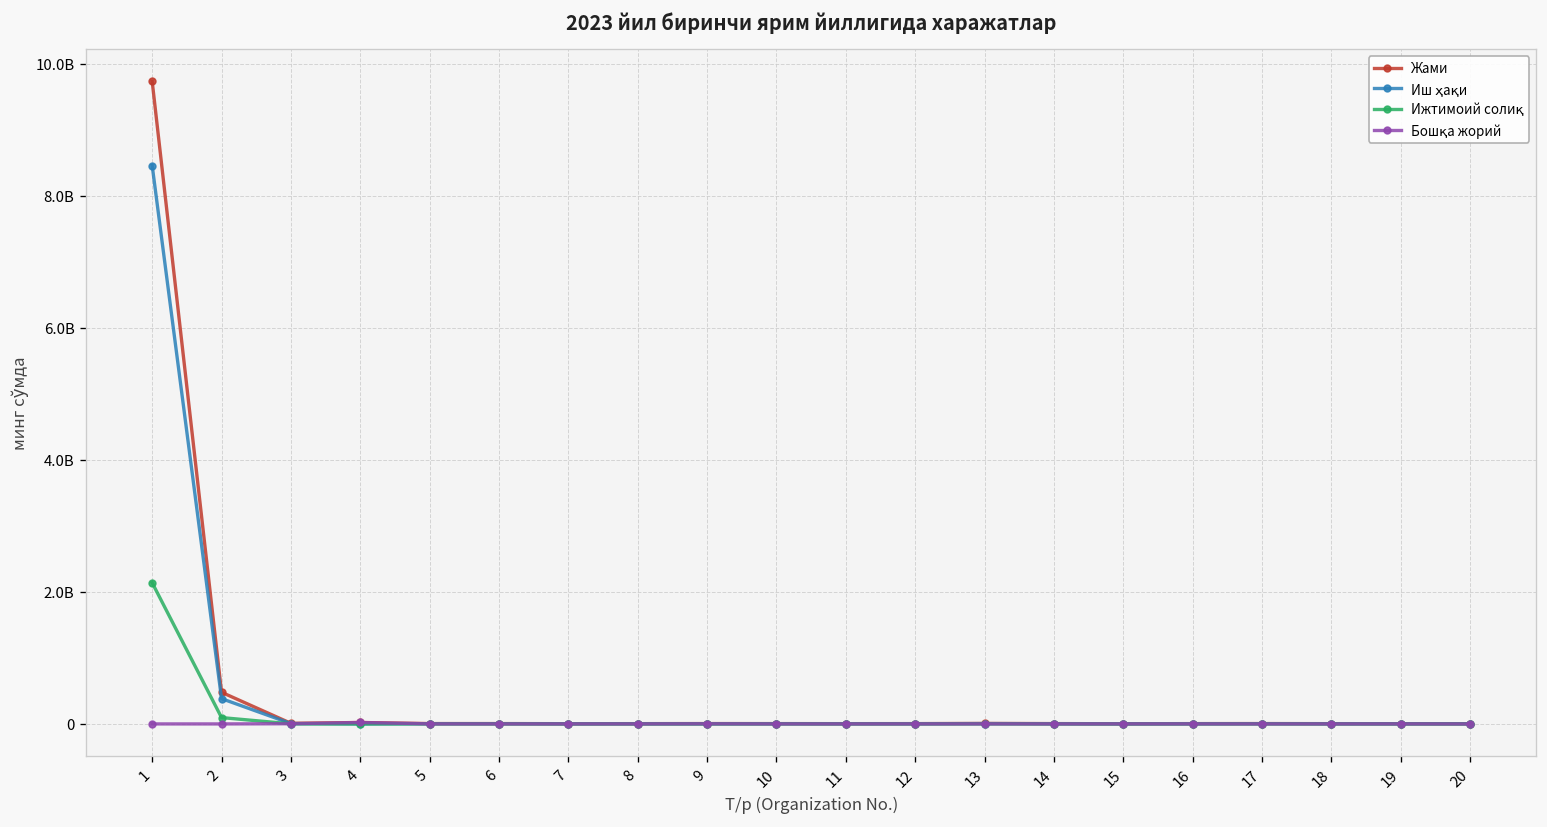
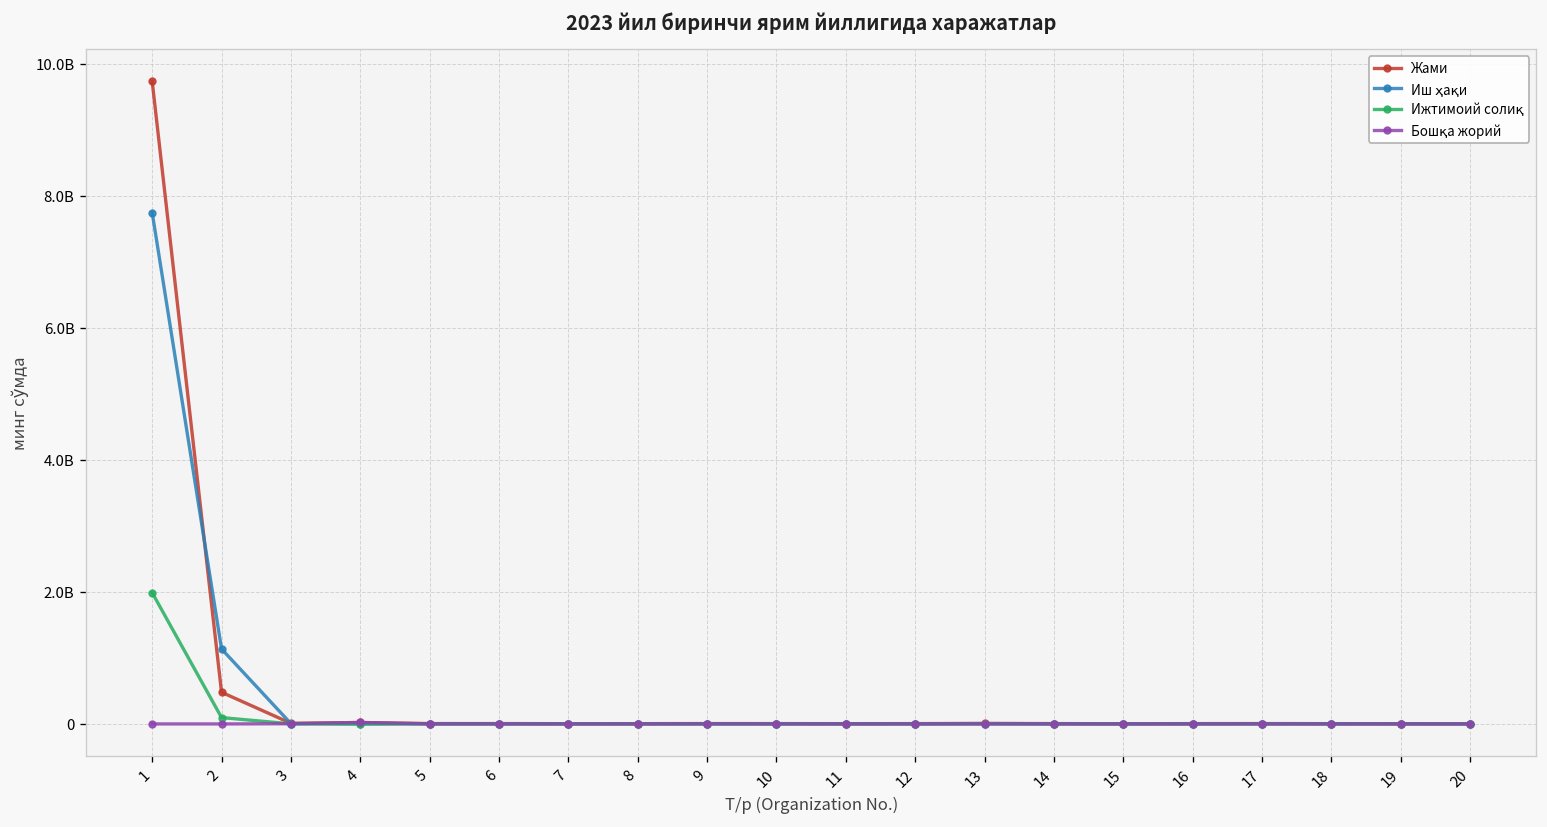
  {
    "Жами": {
      "1": 9700000000,
      "2": 500000000
    },
    "Иш ҳақи": {
-     "1": 8500000000,
-     "2": 400000000
+     "1": 7700000000,
+     "2": 1100000000
    },
    "Ижтимоий солиқ": {
-     "1": 2100000000,
+     "1": 2000000000,
      "2": 100000000
    },
    "Бошқа жорий": {
      "1": 0,
      "2": 0
    }
  }
